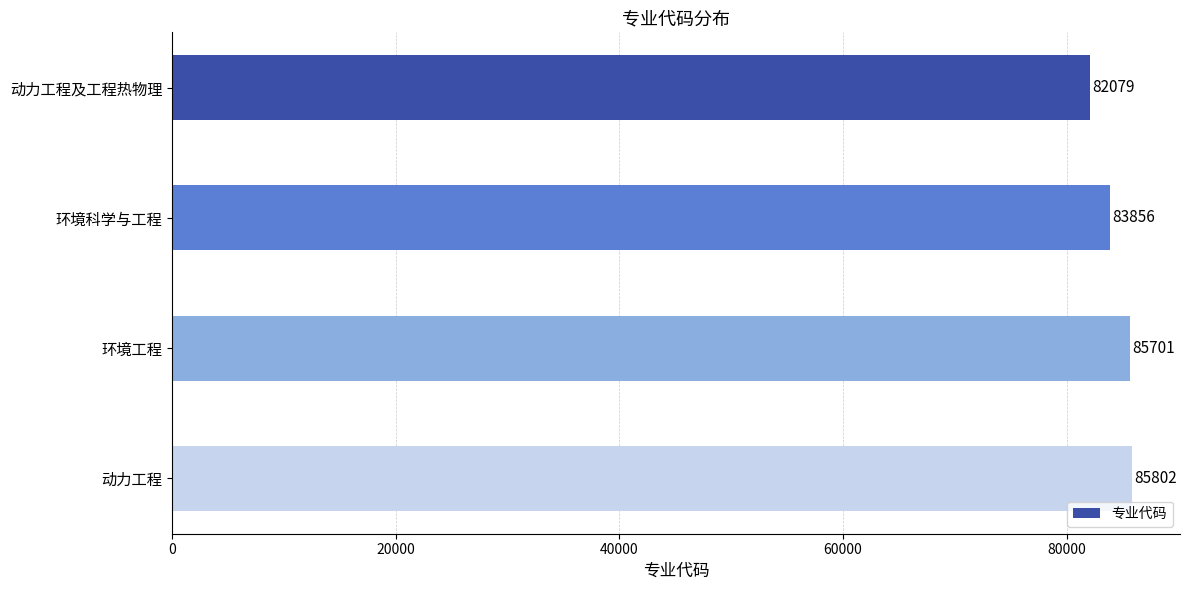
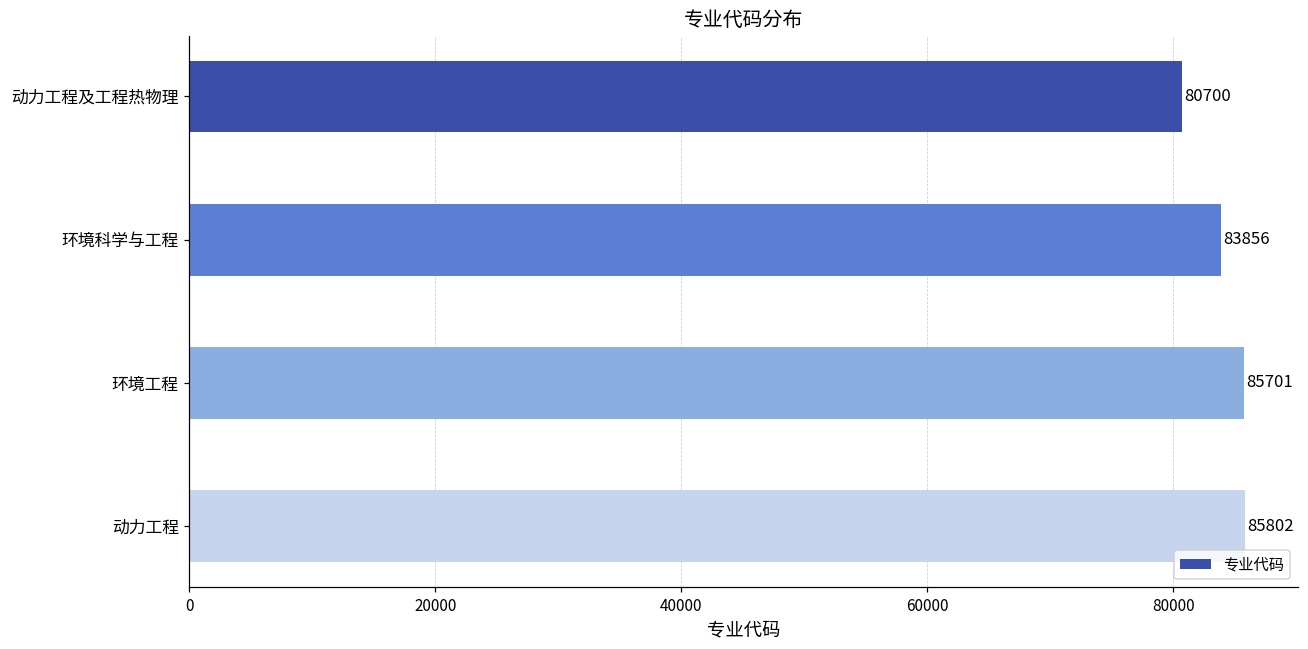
  {
-   "动力工程及工程热物理": 82079,
+   "动力工程及工程热物理": 80700,
    "环境科学与工程": 83856,
    "环境工程": 85701,
    "动力工程": 85802
  }
